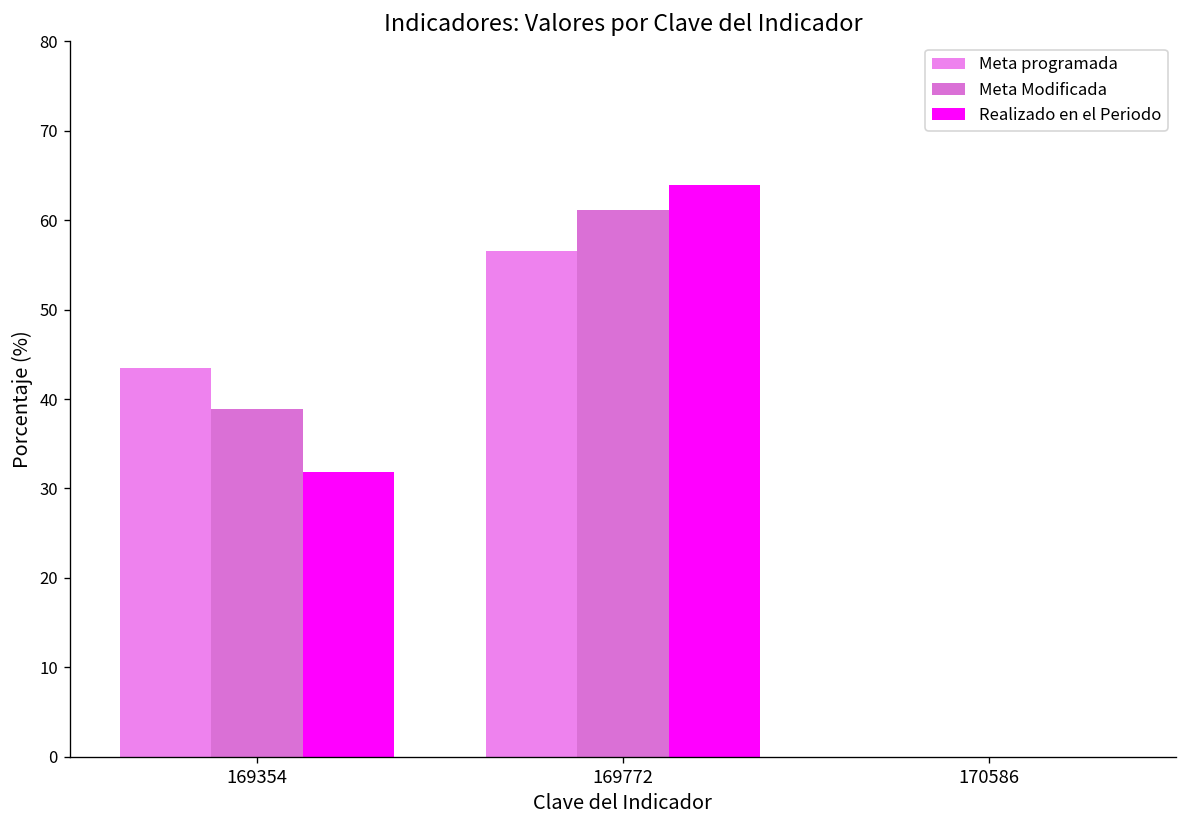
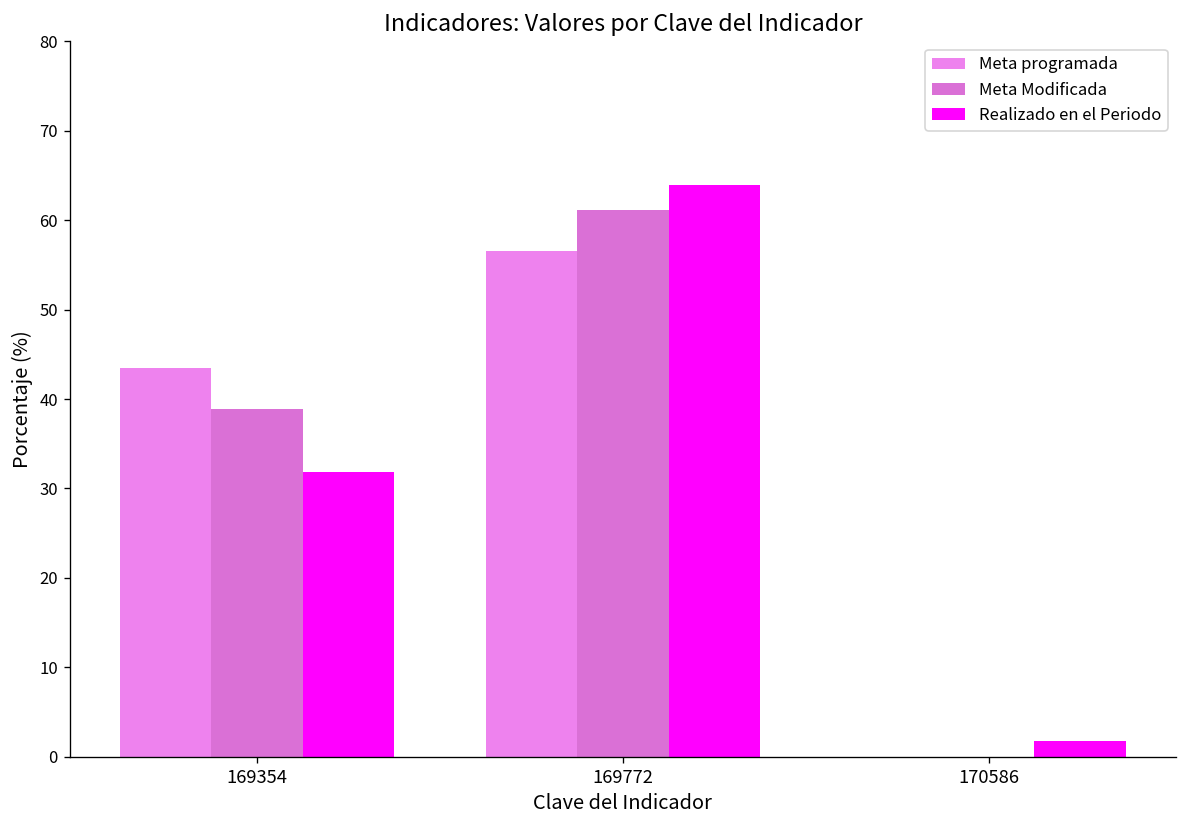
  {
    "Realizado en el Periodo": {
      "169354": 32,
      "169772": 64,
-     "170586": 0
+     "170586": 2
    }
  }
